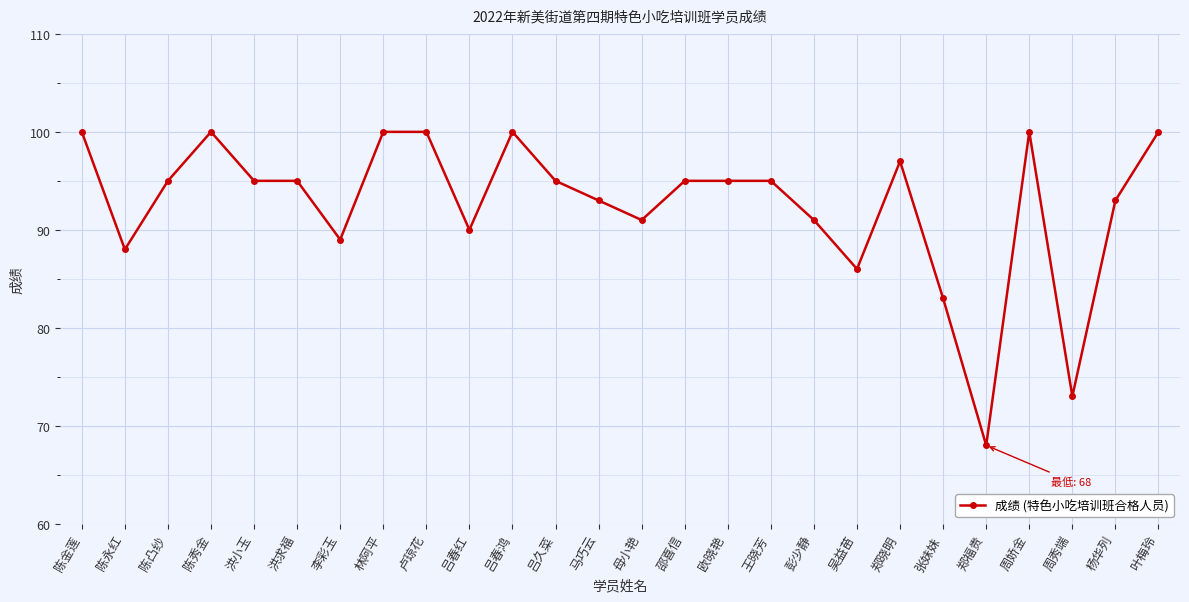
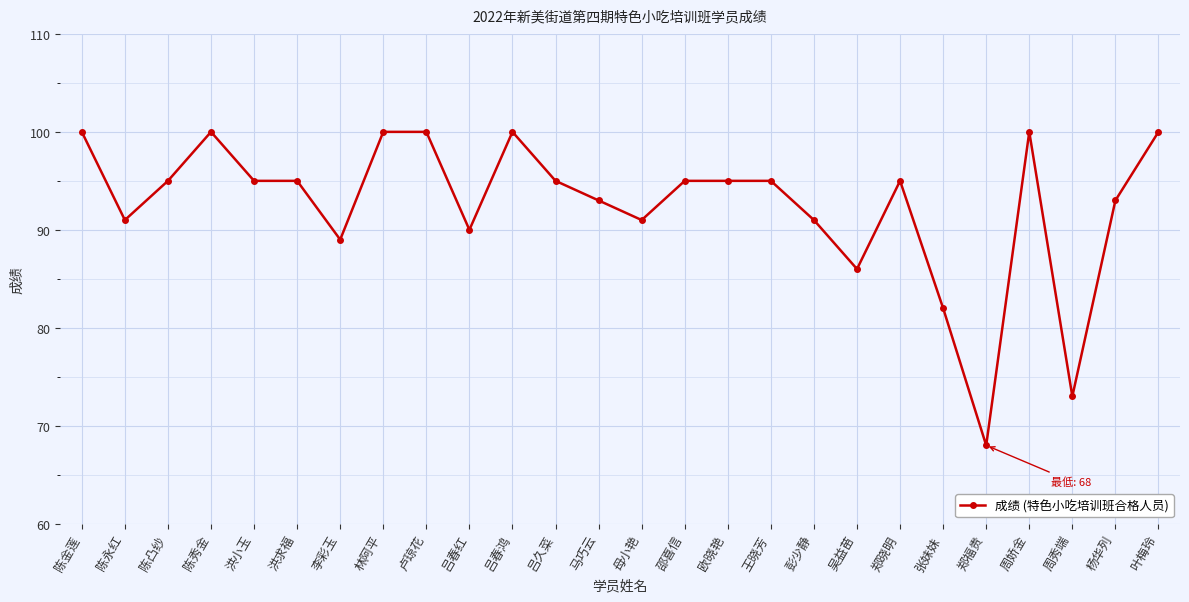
  {
    "陈金莲": 100,
-   "陈永红": 88,
+   "陈永红": 91,
    "陈凸纱": 95,
    "陈秀金": 100,
    "洪小玉": 95,
    "洪求福": 95,
    "李彩玉": 89,
    "林阿平": 100,
    "卢琼花": 100,
    "吕春红": 90,
    "吕春鸿": 100,
    "吕久菜": 95,
    "马巧云": 93,
    "母小艳": 91,
    "邵喜信": 95,
    "欧晓艳": 95,
    "王晓芳": 95,
    "彭少静": 91,
    "吴益苗": 86,
-   "郑晓明": 97,
-   "张妹妹": 83,
+   "郑晓明": 95,
+   "张妹妹": 82,
    "周娇金": 100,
    "周秀端": 73,
    "杨华列": 93,
    "叶梅玲": 100
  }
